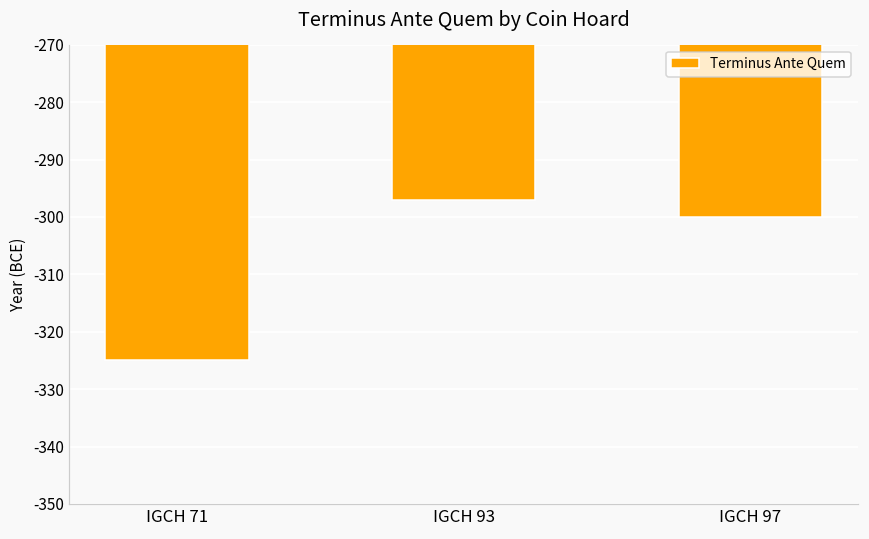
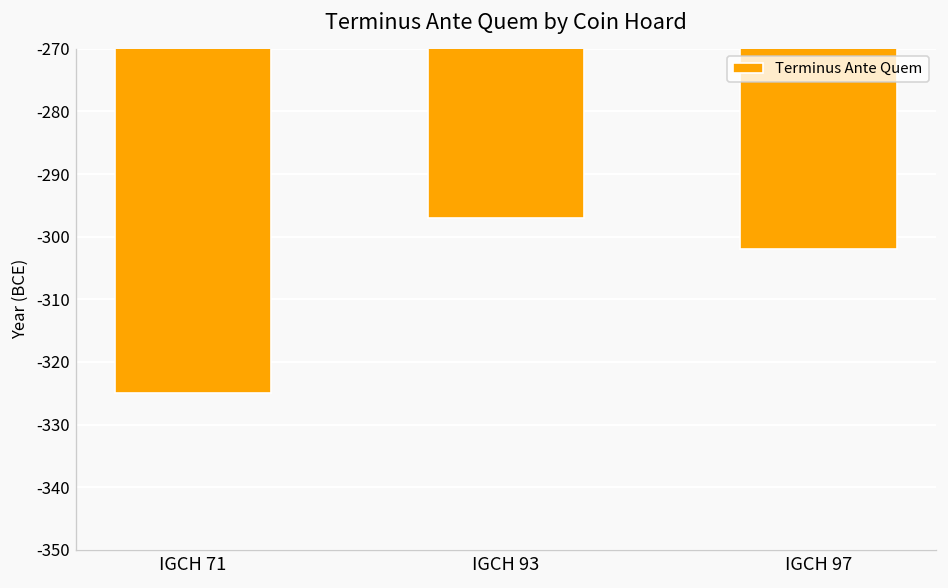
  {
    "IGCH 71": -325,
    "IGCH 93": -297,
-   "IGCH 97": -300
+   "IGCH 97": -302
  }
